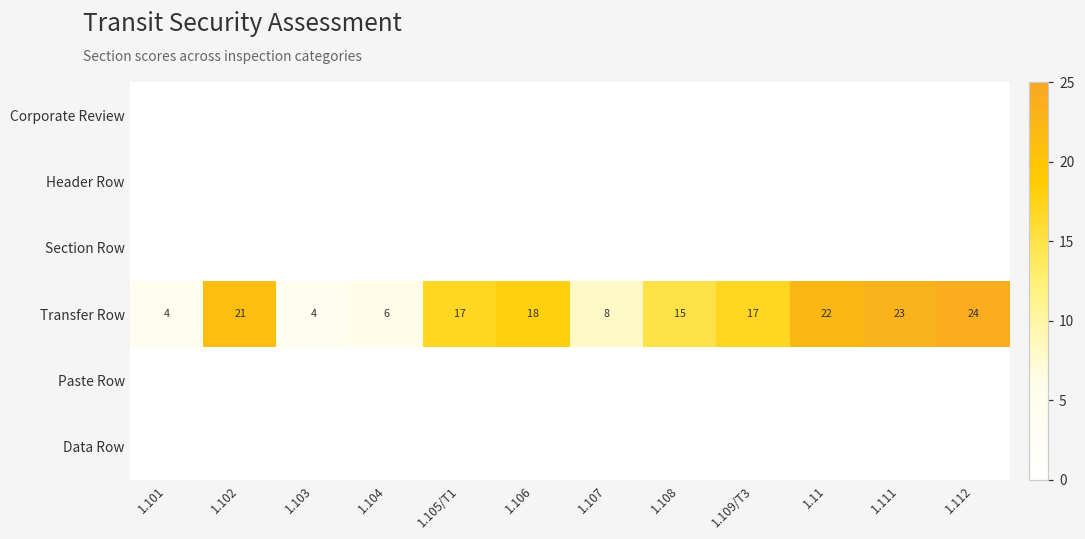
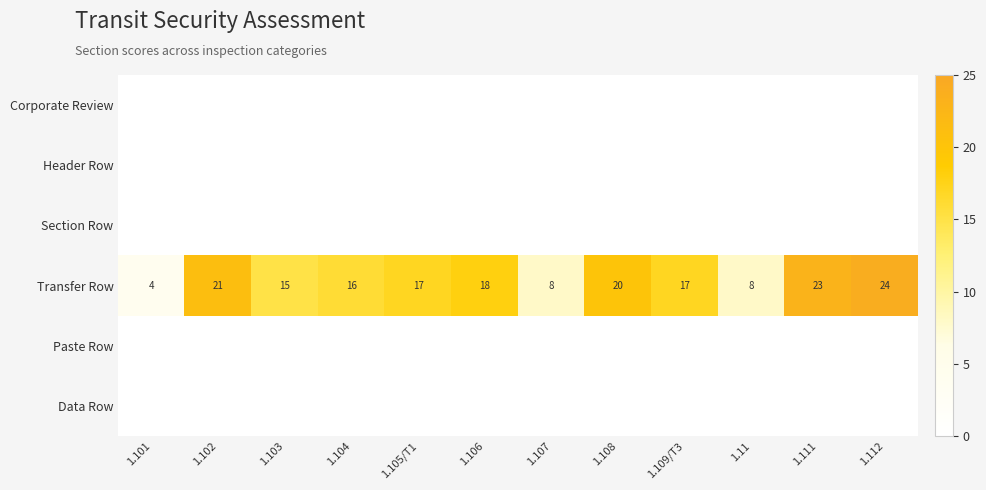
  {
    "Transfer Row": {
      "1.101": 4,
      "1.102": 21,
-     "1.103": 4,
-     "1.104": 6,
+     "1.103": 15,
+     "1.104": 16,
      "1.105/T1": 17,
      "1.106": 18,
      "1.107": 8,
-     "1.108": 15,
+     "1.108": 20,
      "1.109/T3": 17,
-     "1.11": 22,
+     "1.11": 8,
      "1.111": 23,
      "1.112": 24
    }
  }
